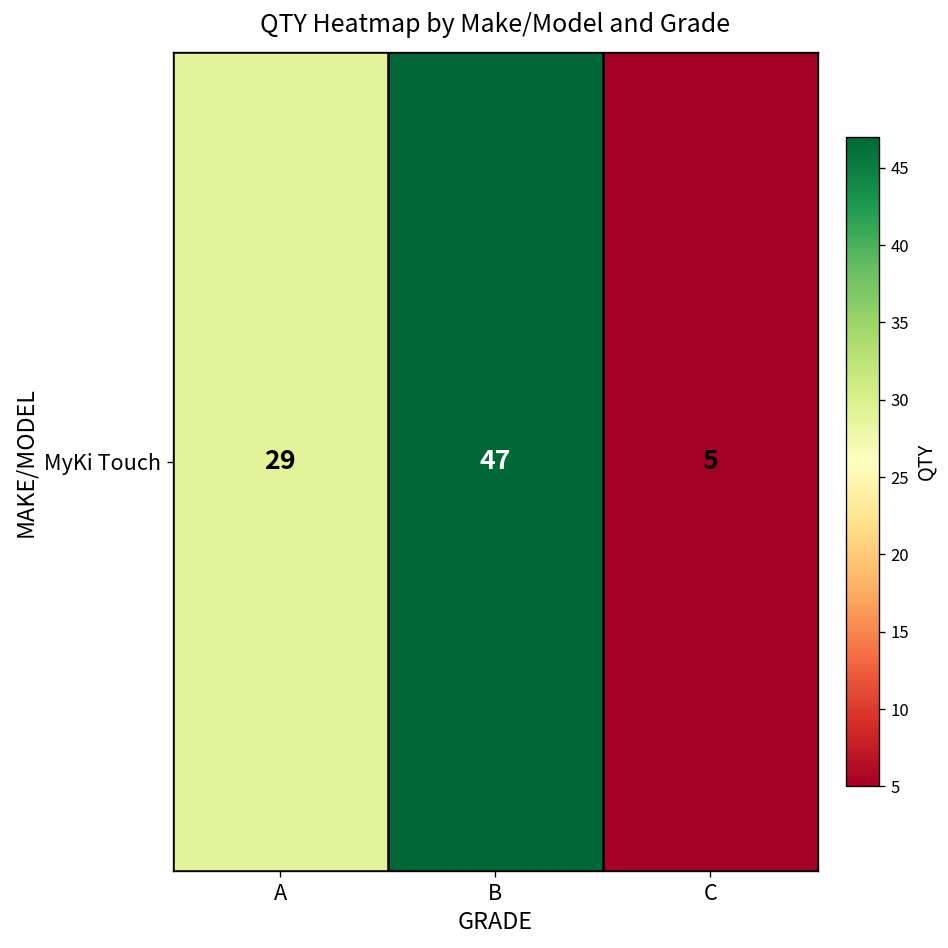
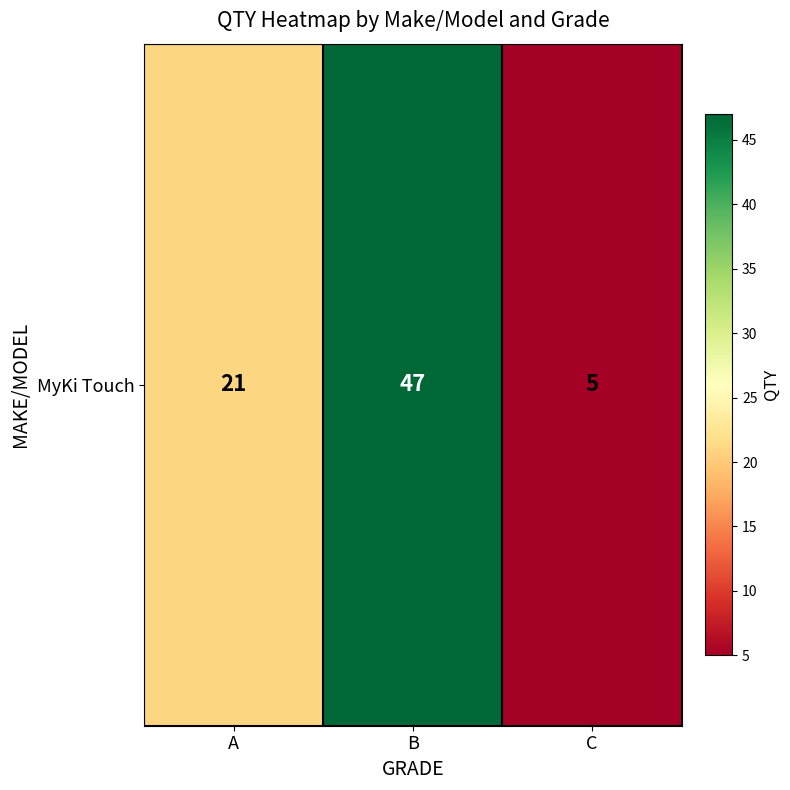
  {
    "MyKi Touch": {
-     "A": 29,
+     "A": 21,
      "B": 47,
      "C": 5
    }
  }
